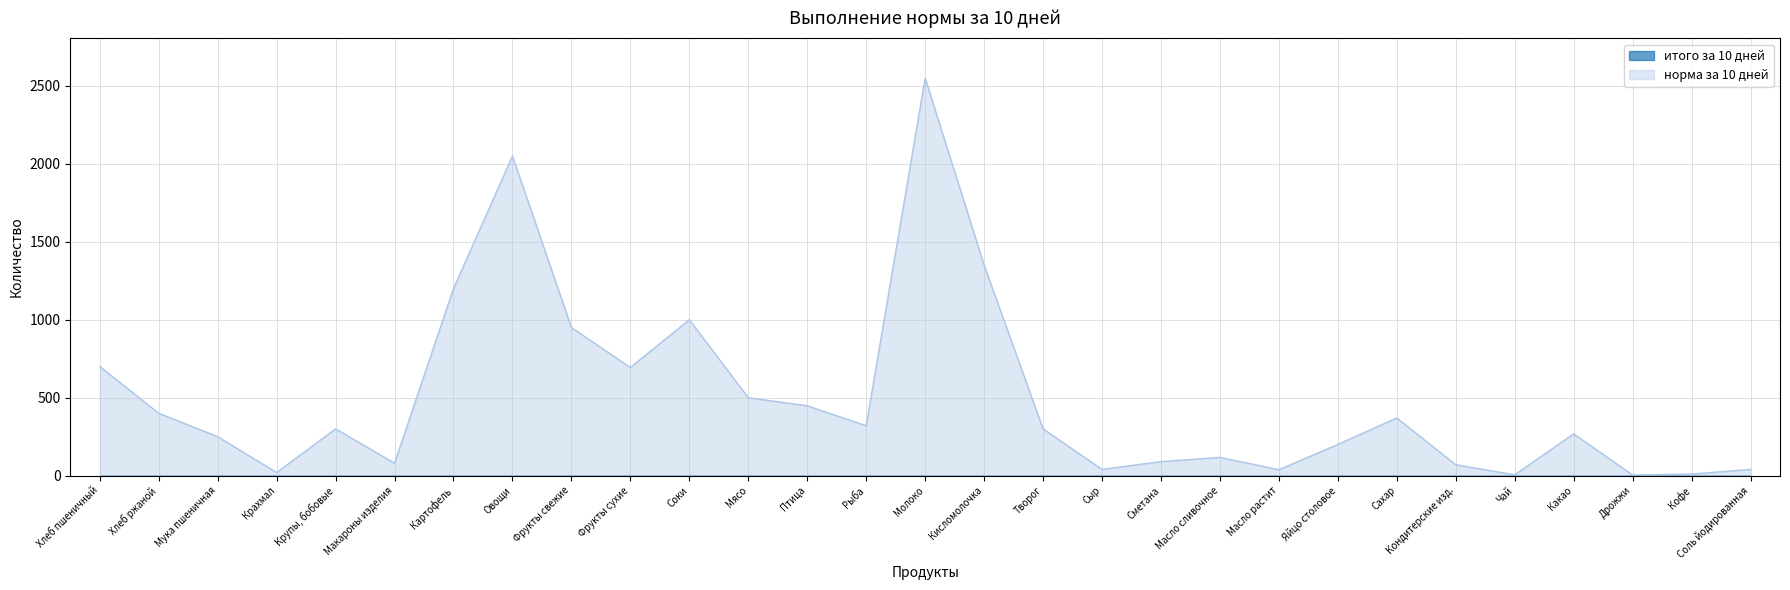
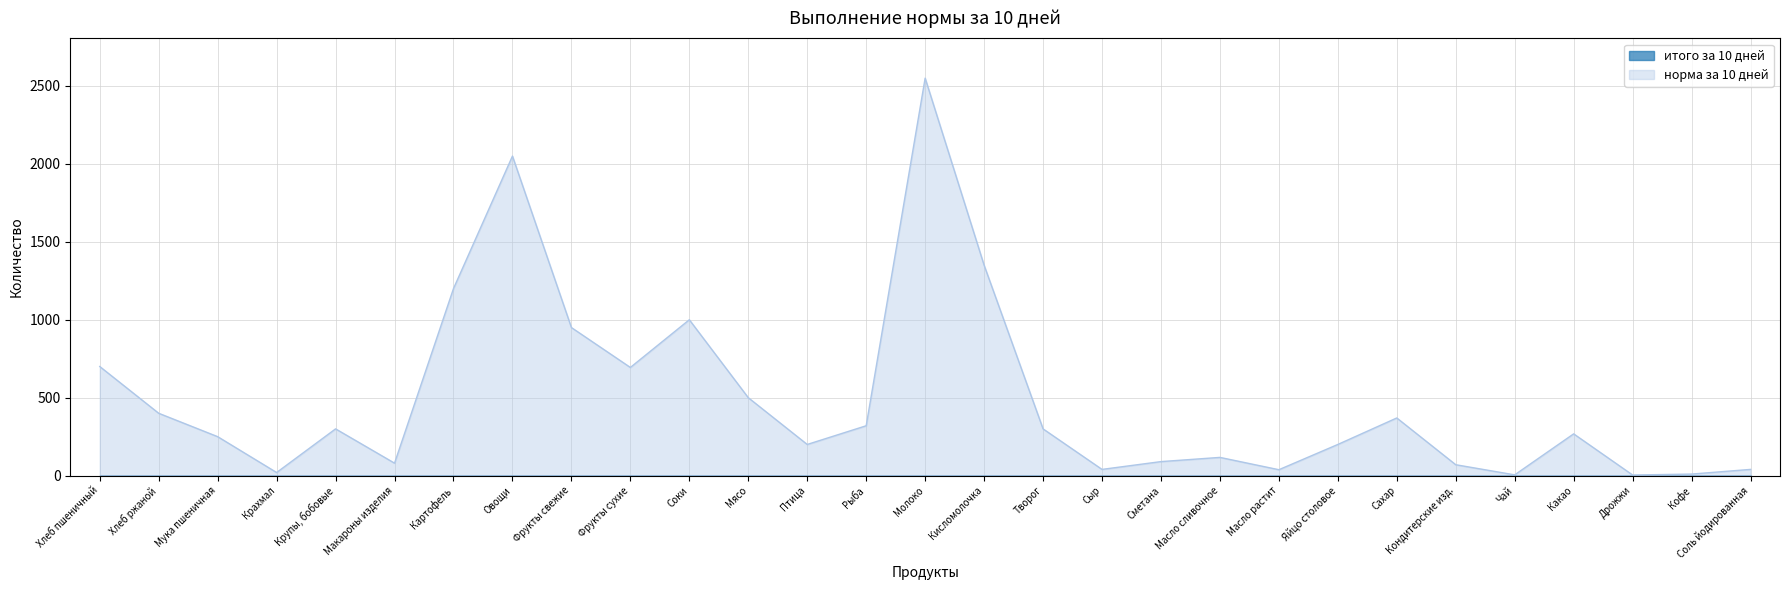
  {
    "итого за 10 дней": {
      "Хлеб пшеничный": 0,
      "Хлеб ржаной": 0,
      "Мука пшеничная": 0,
      "Крахмал": 0,
      "Крупы, бобовые": 0,
      "Макароны изделия": 0,
      "Картофель": 0,
      "Овощи": 0,
      "Фрукты свежие": 0,
      "Фрукты сухие": 0,
      "Соки": 0,
      "Мясо": 0,
      "Птица": 0,
      "Рыба": 0,
      "Молоко": 0,
      "Кисломолочка": 0,
      "Творог": 0,
      "Сыр": 0,
      "Сметана": 0,
      "Масло сливочное": 0,
      "Масло растит": 0,
      "Яйцо столовое": 0,
      "Сахар": 0,
      "Кондитерские изд.": 0,
      "Какао": 0,
      "Соль йодированная": 0
    },
    "норма за 10 дней": {
      "Хлеб пшеничный": 700,
      "Хлеб ржаной": 400,
      "Мука пшеничная": 250,
      "Крахмал": 20,
      "Крупы, бобовые": 300,
      "Макароны изделия": 80,
      "Картофель": 1200,
      "Овощи": 2050,
      "Фрукты свежие": 950,
      "Фрукты сухие": 690,
      "Соки": 1000,
      "Мясо": 500,
-     "Птица": 450,
+     "Птица": 200,
      "Рыба": 320,
      "Молоко": 2550,
      "Кисломолочка": 1350,
      "Творог": 300,
      "Сыр": 40,
      "Сметана": 90,
      "Масло сливочное": 120,
      "Масло растит": 40,
      "Яйцо столовое": 200,
      "Сахар": 370,
      "Кондитерские изд.": 70,
      "Какао": 270,
      "Соль йодированная": 40
    }
  }
